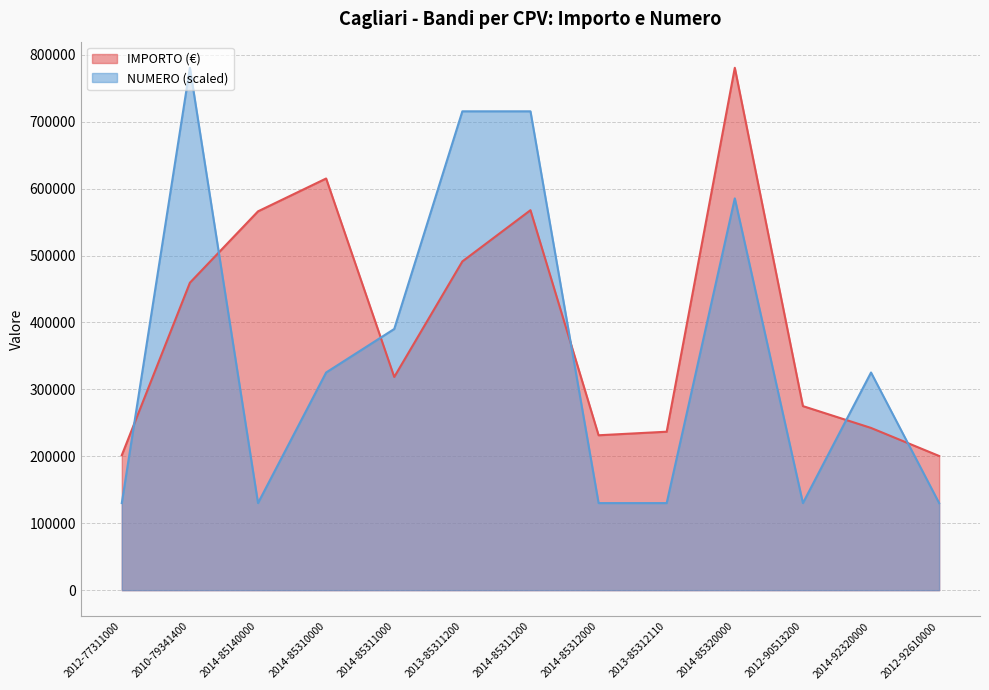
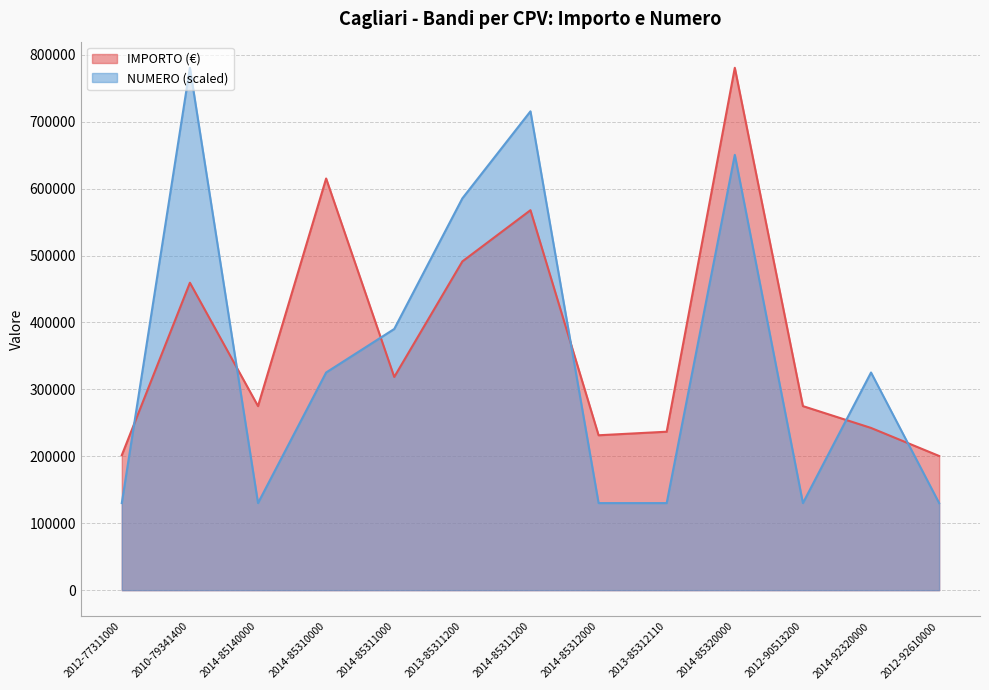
  {
    "IMPORTO (€)": {
      "2012-77311000": 200000,
      "2010-79341400": 460000,
-     "2014-85140000": 570000,
+     "2014-85140000": 280000,
      "2014-85310000": 620000,
      "2014-85311000": 320000,
      "2013-85311200": 490000,
      "2014-85311200": 570000,
      "2014-85312000": 230000,
      "2013-85312110": 240000,
      "2014-85320000": 780000,
      "2012-90513200": 280000,
      "2014-92320000": 240000,
      "2012-92610000": 200000
    },
    "NUMERO (scaled)": {
      "2012-77311000": 130000,
      "2014-85140000": 130000,
      "2014-85310000": 330000,
      "2014-85311000": 390000,
-     "2013-85311200": 720000,
+     "2013-85311200": 590000,
      "2014-85311200": 720000,
      "2014-85312000": 130000,
      "2013-85312110": 130000,
-     "2014-85320000": 590000,
+     "2014-85320000": 650000,
      "2012-90513200": 130000,
      "2014-92320000": 330000,
      "2012-92610000": 130000
    }
  }
